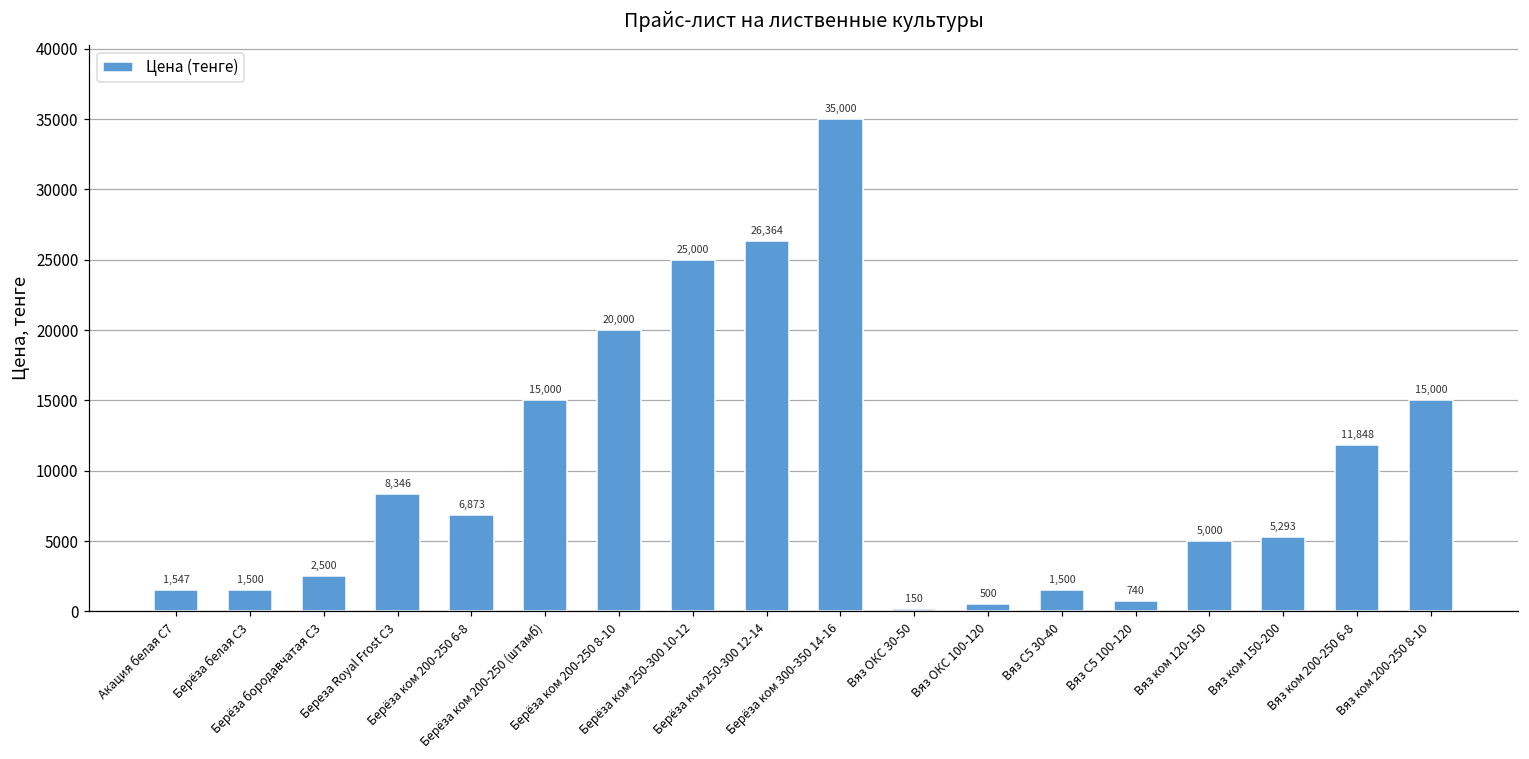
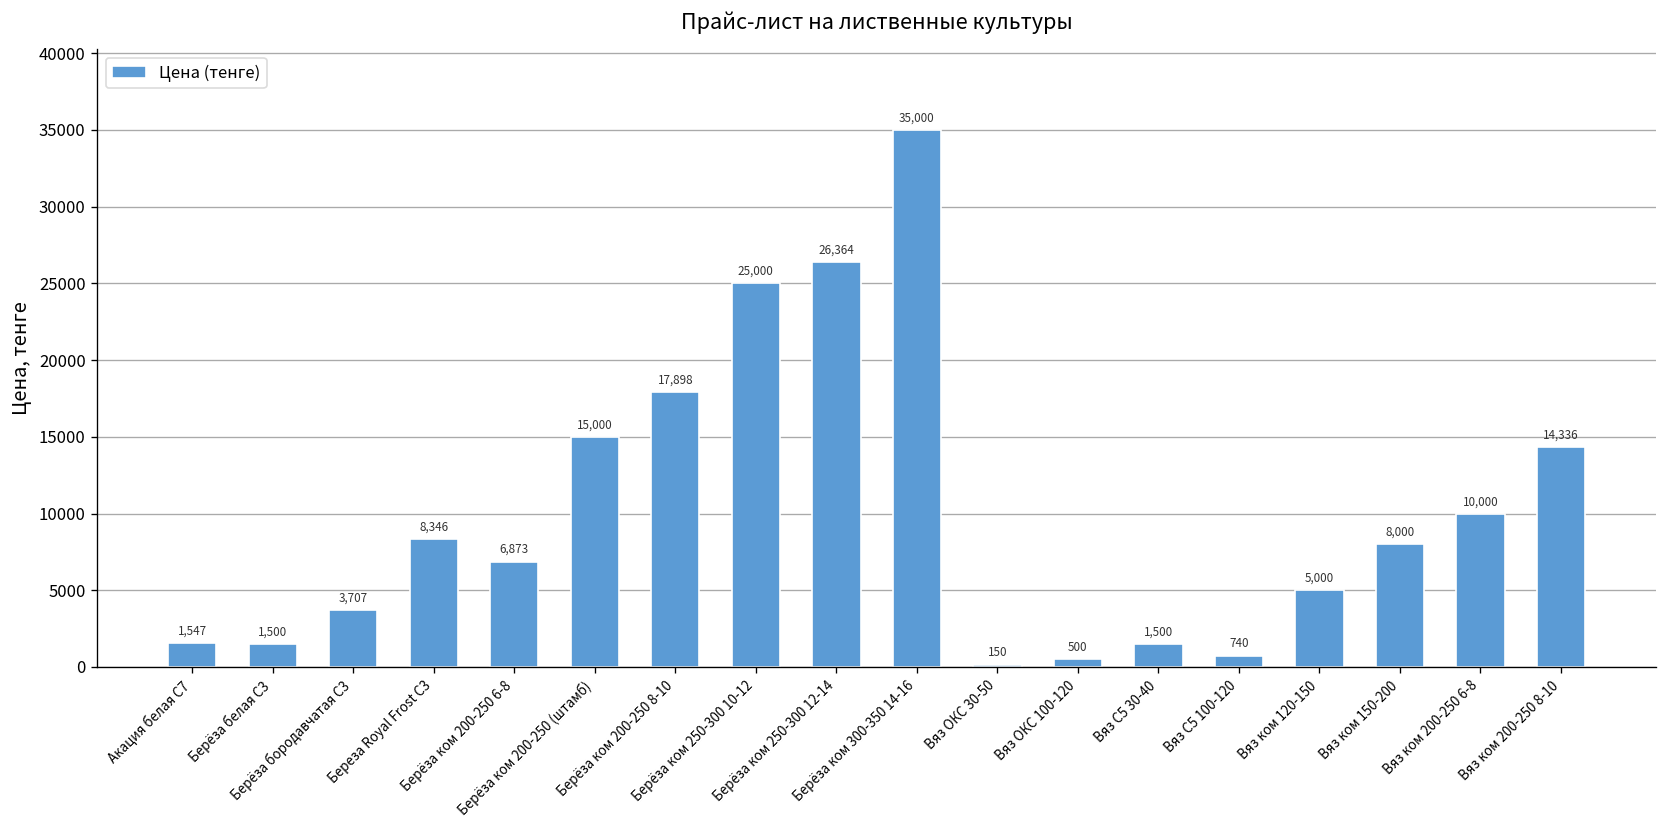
  {
    "Акация белая С7": "1,547",
    "Берёза белая С3": "1,500",
-   "Берёза бородавчатая С3": "2,500",
+   "Берёза бородавчатая С3": "3,707",
    "Береза Royal Frost С3": "8,346",
    "Берёза ком 200-250 6-8": "6,873",
    "Берёза ком 200-250 (штамб)": "15,000",
-   "Берёза ком 200-250 8-10": "20,000",
+   "Берёза ком 200-250 8-10": "17,898",
    "Берёза ком 250-300 10-12": "25,000",
    "Берёза ком 250-300 12-14": "26,364",
    "Берёза ком 300-350 14-16": "35,000",
    "Вяз ОКС 30-50": "150",
    "Вяз ОКС 100-120": "500",
    "Вяз С5 30-40": "1,500",
    "Вяз С5 100-120": "740",
    "Вяз ком 120-150": "5,000",
-   "Вяз ком 150-200": "5,293",
-   "Вяз ком 200-250 6-8": "11,848",
-   "Вяз ком 200-250 8-10": "15,000"
+   "Вяз ком 150-200": "8,000",
+   "Вяз ком 200-250 6-8": "10,000",
+   "Вяз ком 200-250 8-10": "14,336"
  }
